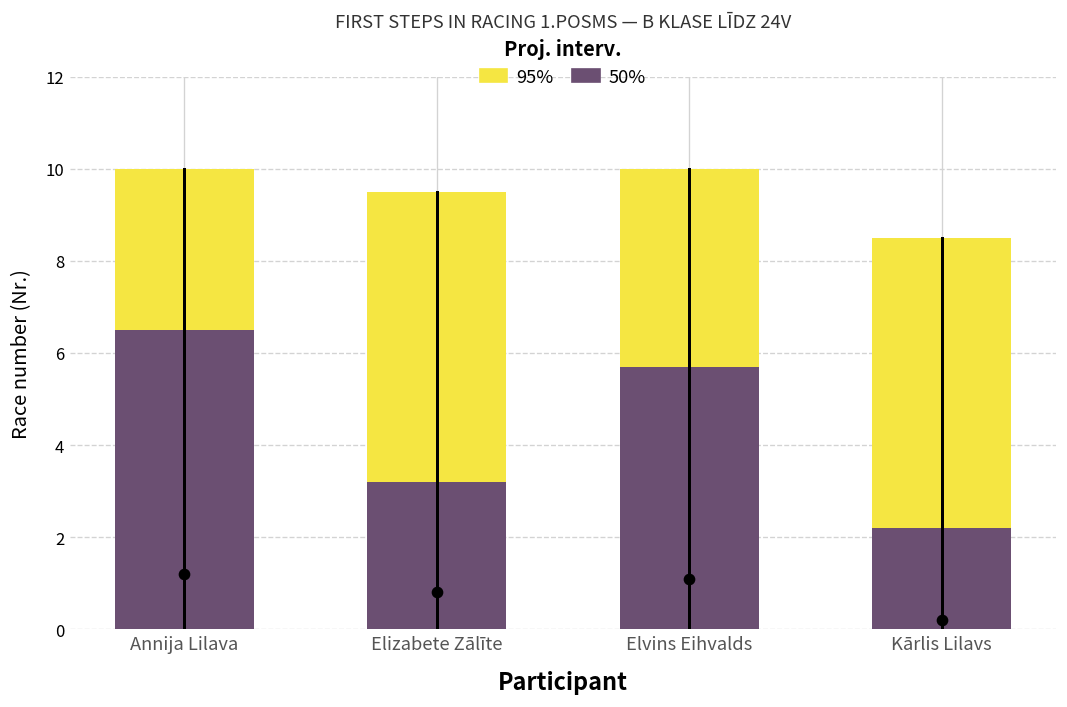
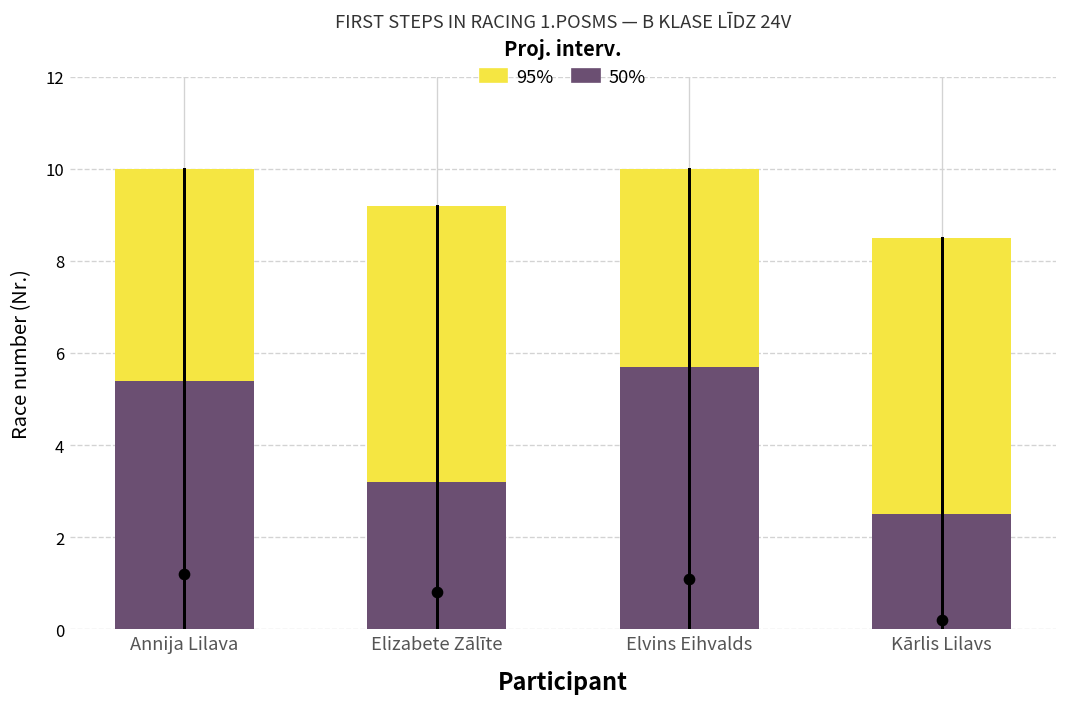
  {
    "95%": {
      "Annija Lilava": 10.0,
-     "Elizabete Zālīte": 9.5,
+     "Elizabete Zālīte": 9.2,
      "Elvins Eihvalds": 10.0,
      "Kārlis Lilavs": 8.5
    },
    "50%": {
-     "Annija Lilava": 6.5,
-     "Kārlis Lilavs": 2.2
+     "Annija Lilava": 5.4,
+     "Kārlis Lilavs": 2.5
    }
  }
